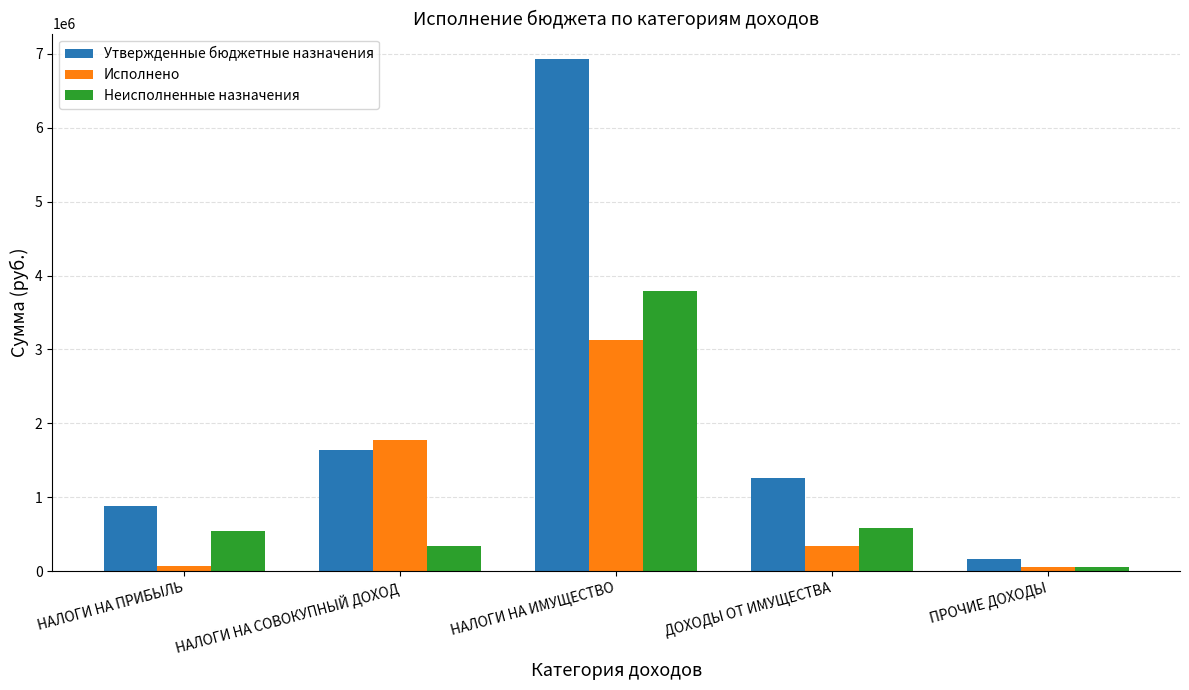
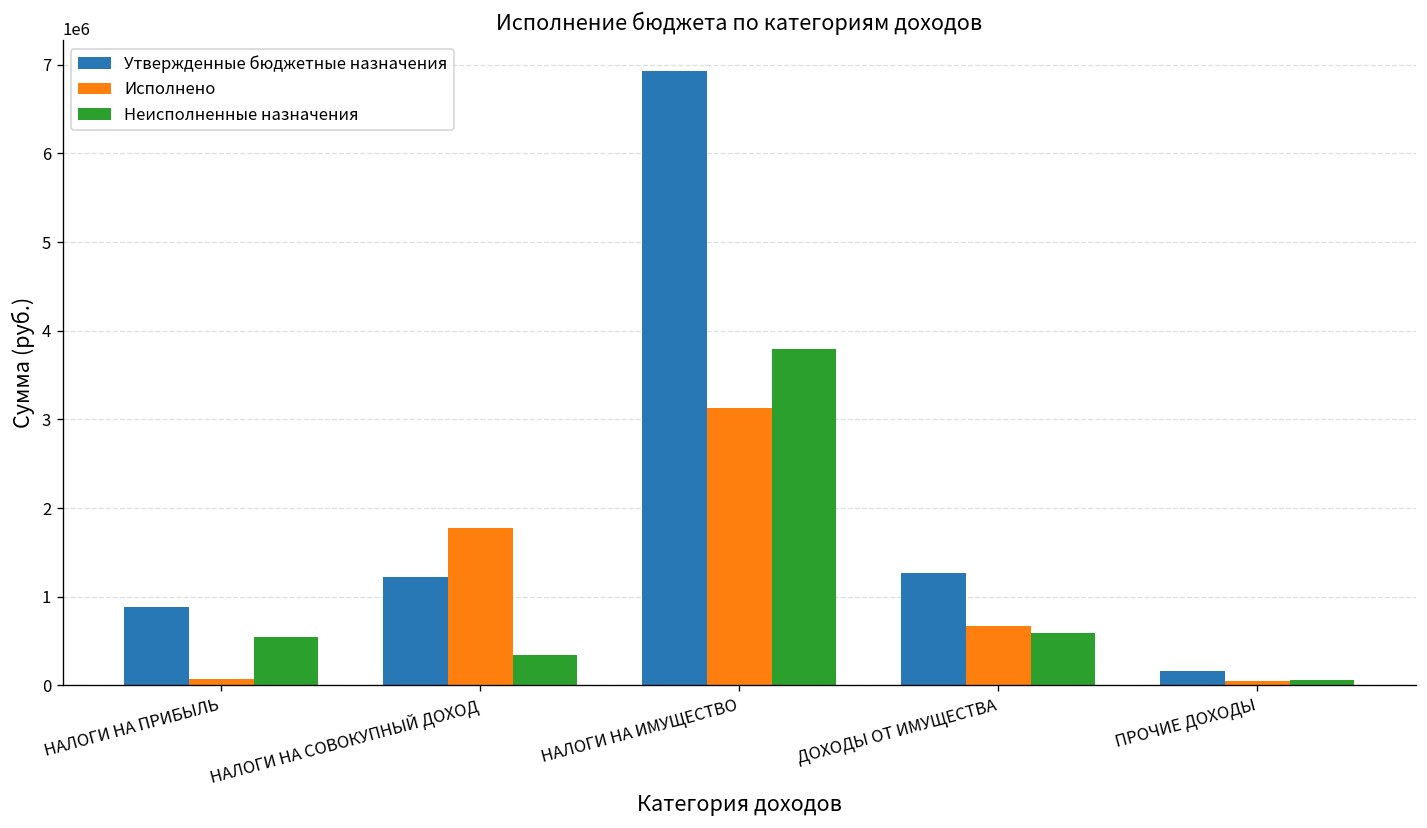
  {
    "Утвержденные бюджетные назначения": {
      "НАЛОГИ НА ПРИБЫЛЬ": 900000,
-     "НАЛОГИ НА СОВОКУПНЫЙ ДОХОД": 1600000,
+     "НАЛОГИ НА СОВОКУПНЫЙ ДОХОД": 1200000,
      "НАЛОГИ НА ИМУЩЕСТВО": 6900000,
      "ДОХОДЫ ОТ ИМУЩЕСТВА": 1300000,
      "ПРОЧИЕ ДОХОДЫ": 200000
    },
    "Исполнено": {
      "НАЛОГИ НА ПРИБЫЛЬ": 100000,
      "НАЛОГИ НА СОВОКУПНЫЙ ДОХОД": 1800000,
      "НАЛОГИ НА ИМУЩЕСТВО": 3100000,
-     "ДОХОДЫ ОТ ИМУЩЕСТВА": 300000,
+     "ДОХОДЫ ОТ ИМУЩЕСТВА": 700000,
      "ПРОЧИЕ ДОХОДЫ": 100000
    },
    "Неисполненные назначения": {
      "НАЛОГИ НА ПРИБЫЛЬ": 500000,
      "НАЛОГИ НА СОВОКУПНЫЙ ДОХОД": 300000,
      "НАЛОГИ НА ИМУЩЕСТВО": 3800000,
      "ДОХОДЫ ОТ ИМУЩЕСТВА": 600000,
      "ПРОЧИЕ ДОХОДЫ": 100000
    }
  }
